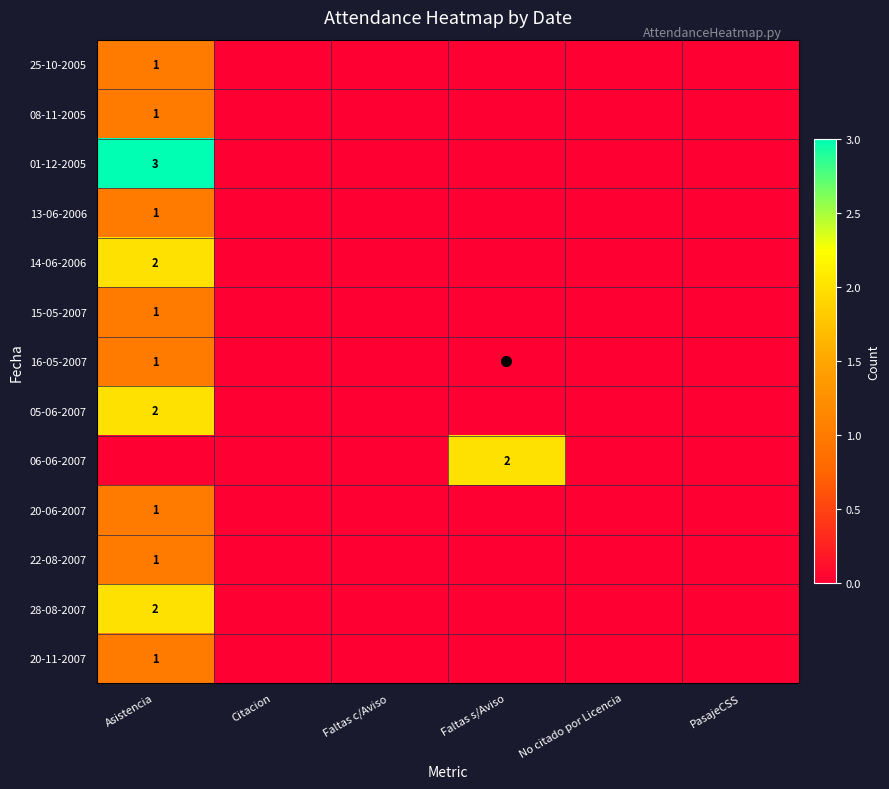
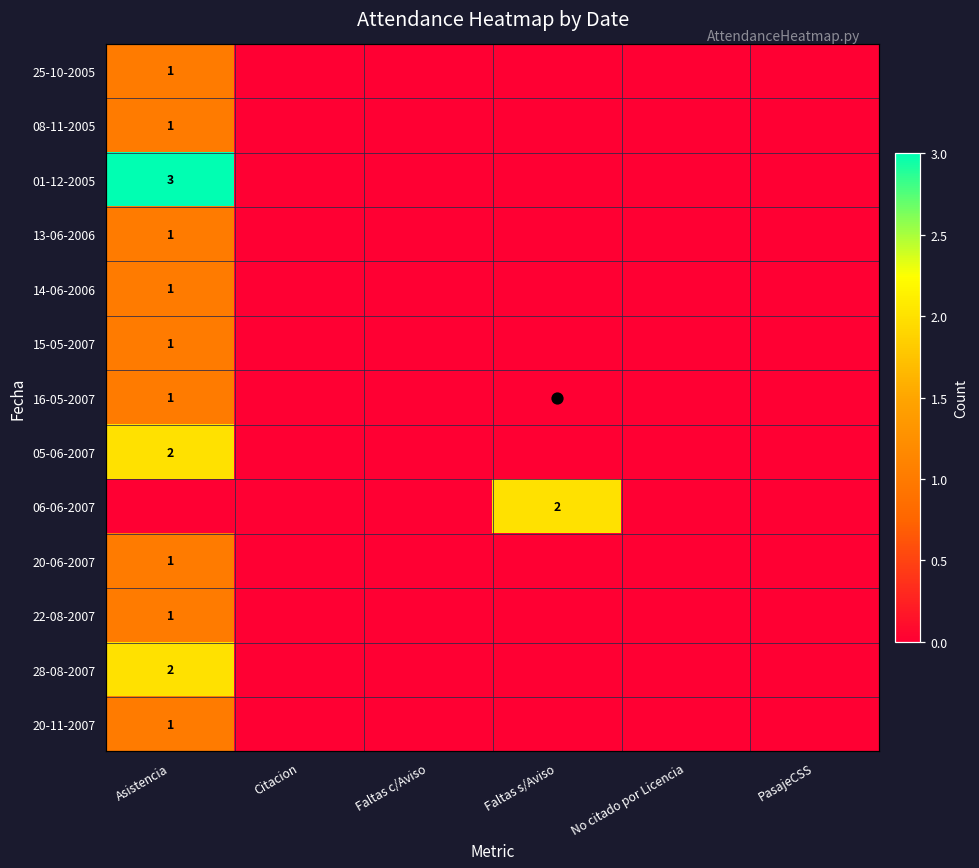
  {
    "25-10-2005": {
      "Asistencia": 1
    },
    "08-11-2005": {
      "Asistencia": 1
    },
    "01-12-2005": {
      "Asistencia": 3
    },
    "13-06-2006": {
      "Asistencia": 1
    },
    "14-06-2006": {
-     "Asistencia": 2
+     "Asistencia": 1
    },
    "15-05-2007": {
      "Asistencia": 1
    },
    "16-05-2007": {
      "Asistencia": 1
    },
    "05-06-2007": {
      "Asistencia": 2
    },
    "06-06-2007": {
      "Faltas s/Aviso": 2
    },
    "20-06-2007": {
      "Asistencia": 1
    },
    "22-08-2007": {
      "Asistencia": 1
    },
    "28-08-2007": {
      "Asistencia": 2
    },
    "20-11-2007": {
      "Asistencia": 1
    }
  }
